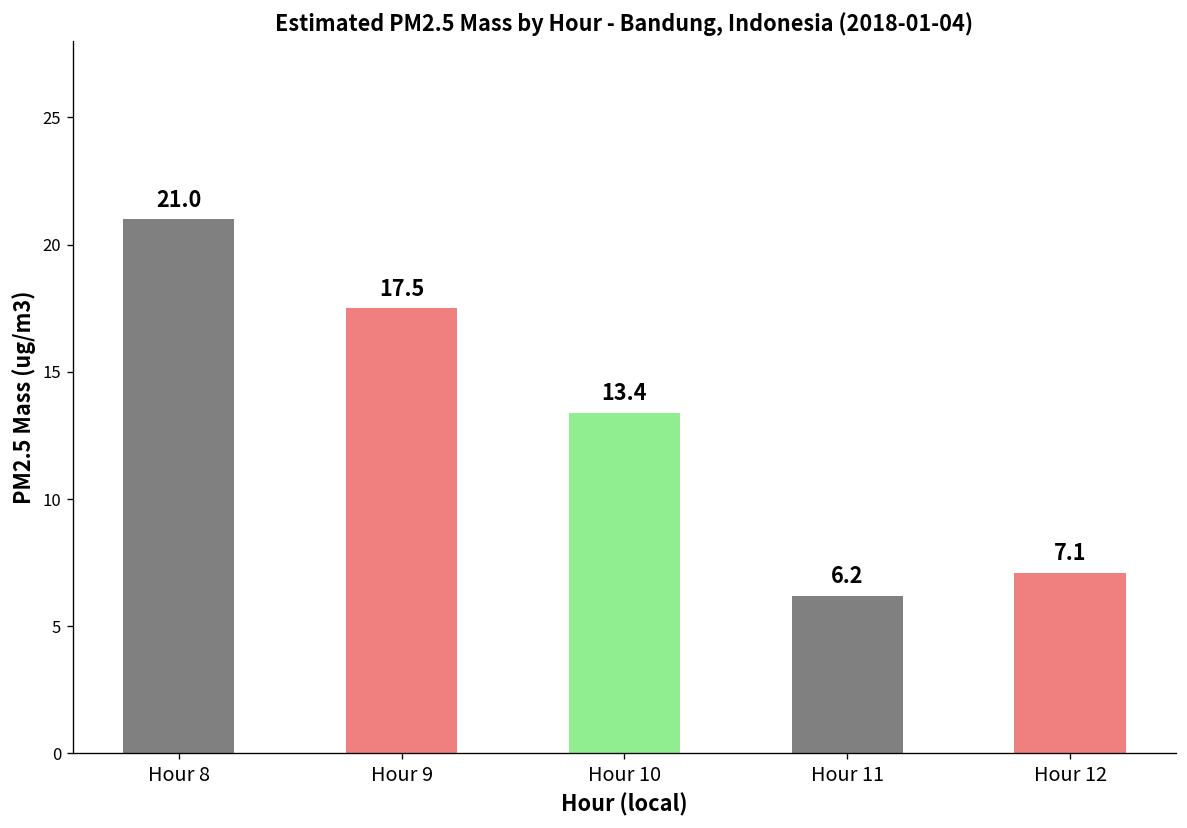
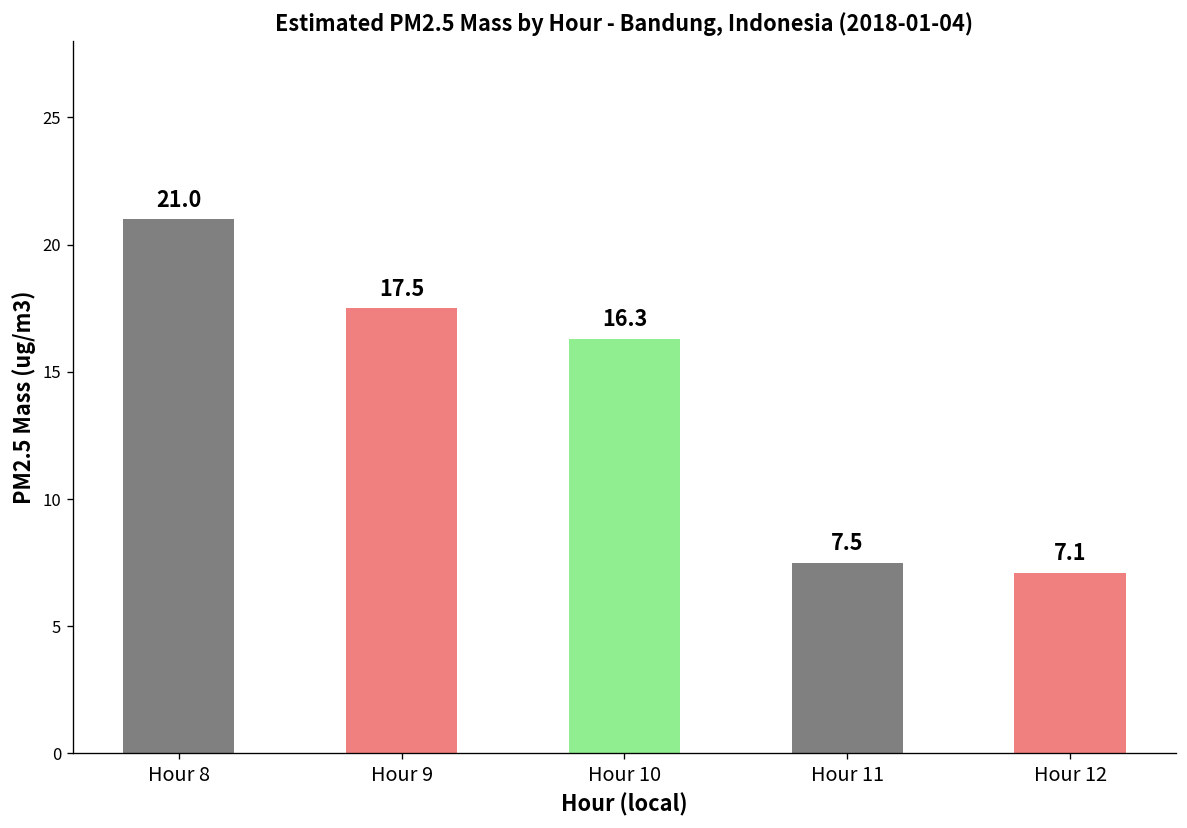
  {
    "Hour 8": 21.0,
    "Hour 9": 17.5,
-   "Hour 10": 13.4,
-   "Hour 11": 6.2,
+   "Hour 10": 16.3,
+   "Hour 11": 7.5,
    "Hour 12": 7.1
  }
